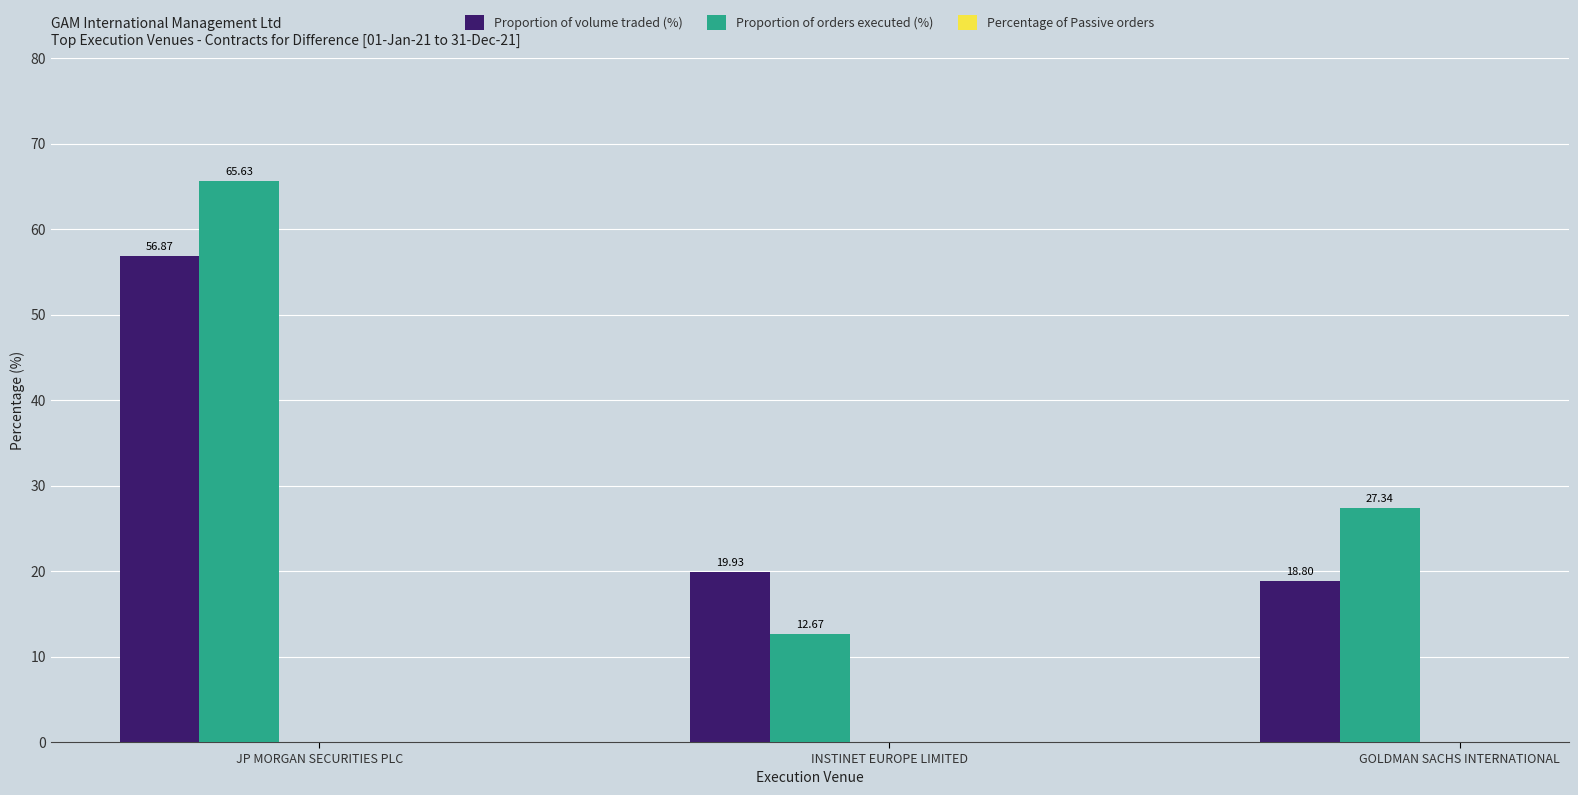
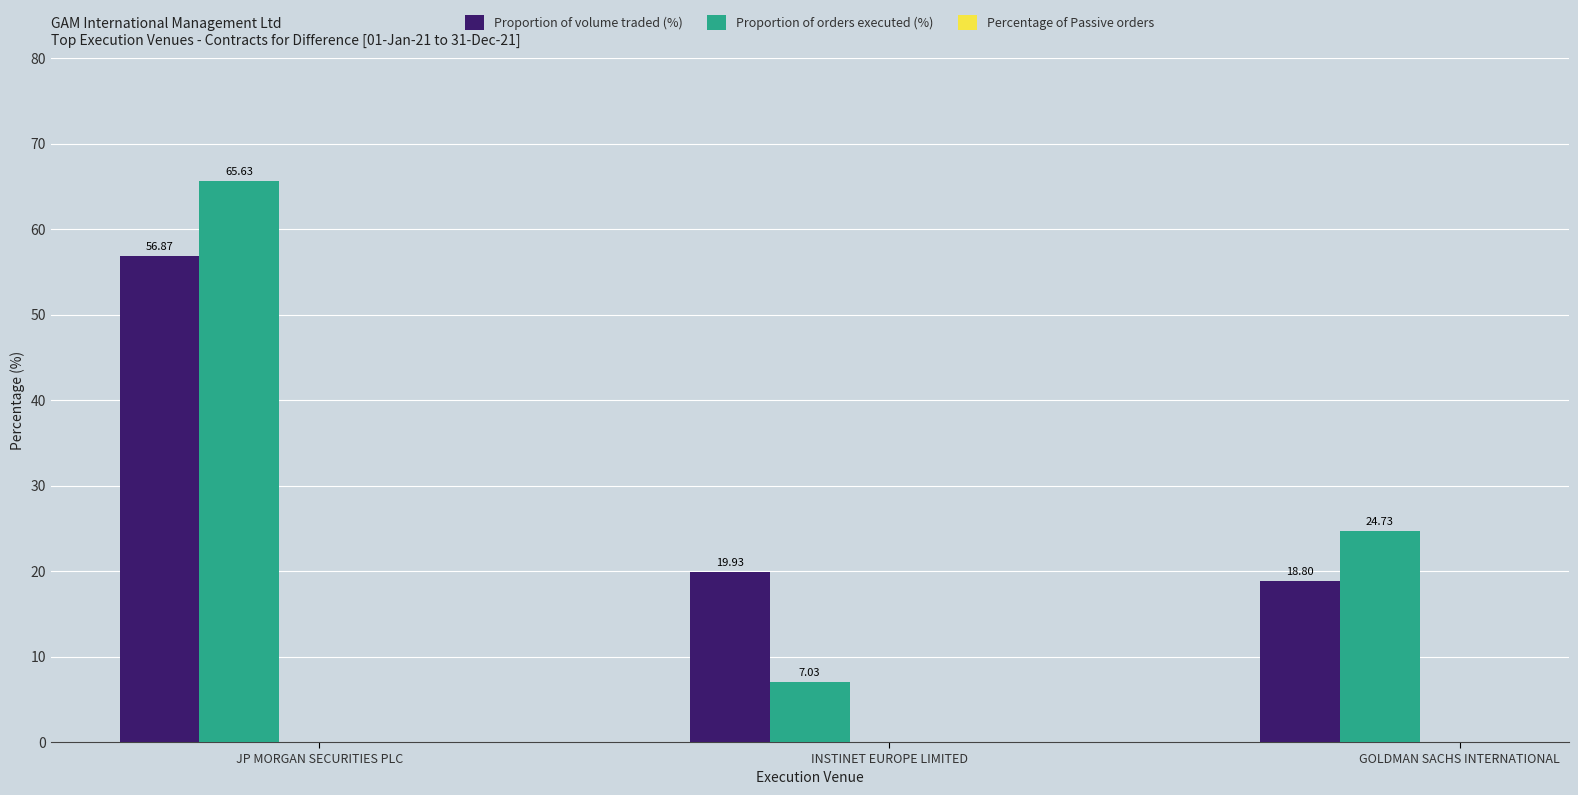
  {
    "Proportion of volume traded (%)": {
      "JP MORGAN SECURITIES PLC": 56.87,
      "INSTINET EUROPE LIMITED": 19.93,
      "GOLDMAN SACHS INTERNATIONAL": 18.80
    },
    "Proportion of orders executed (%)": {
      "JP MORGAN SECURITIES PLC": 65.63,
-     "INSTINET EUROPE LIMITED": 12.67,
-     "GOLDMAN SACHS INTERNATIONAL": 27.34
+     "INSTINET EUROPE LIMITED": 7.03,
+     "GOLDMAN SACHS INTERNATIONAL": 24.73
    },
    "Percentage of Passive orders": {
      "JP MORGAN SECURITIES PLC": 0,
      "INSTINET EUROPE LIMITED": 0,
      "GOLDMAN SACHS INTERNATIONAL": 0
    }
  }
